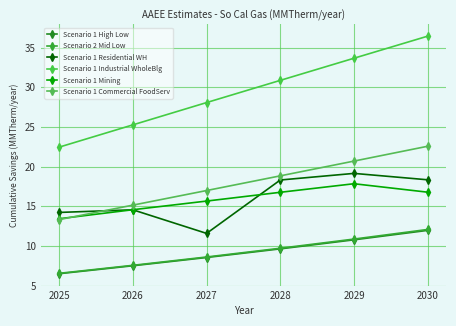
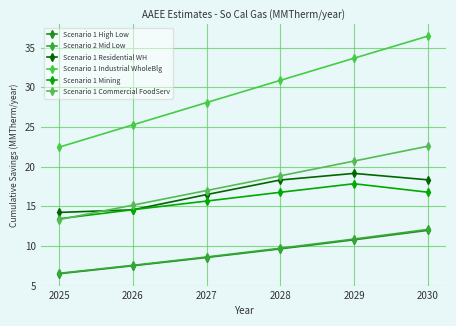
  {
    "Scenario 1 Residential WH": {
      "2025": 14,
-     "2027": 12,
+     "2027": 16,
      "2028": 18,
      "2029": 19,
      "2030": 18
    }
  }
